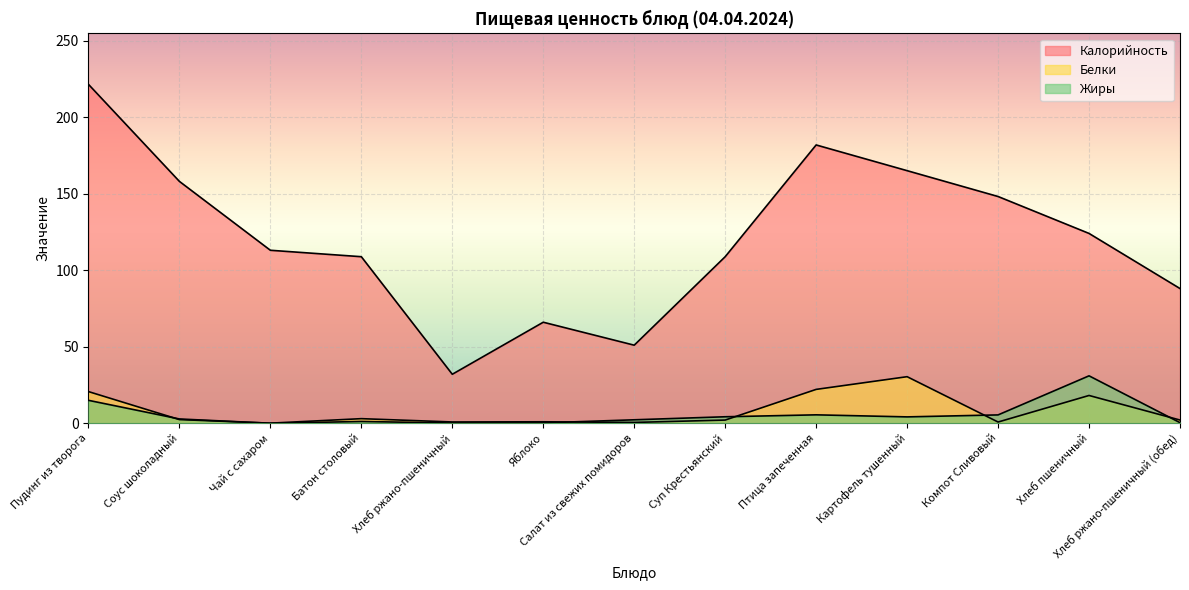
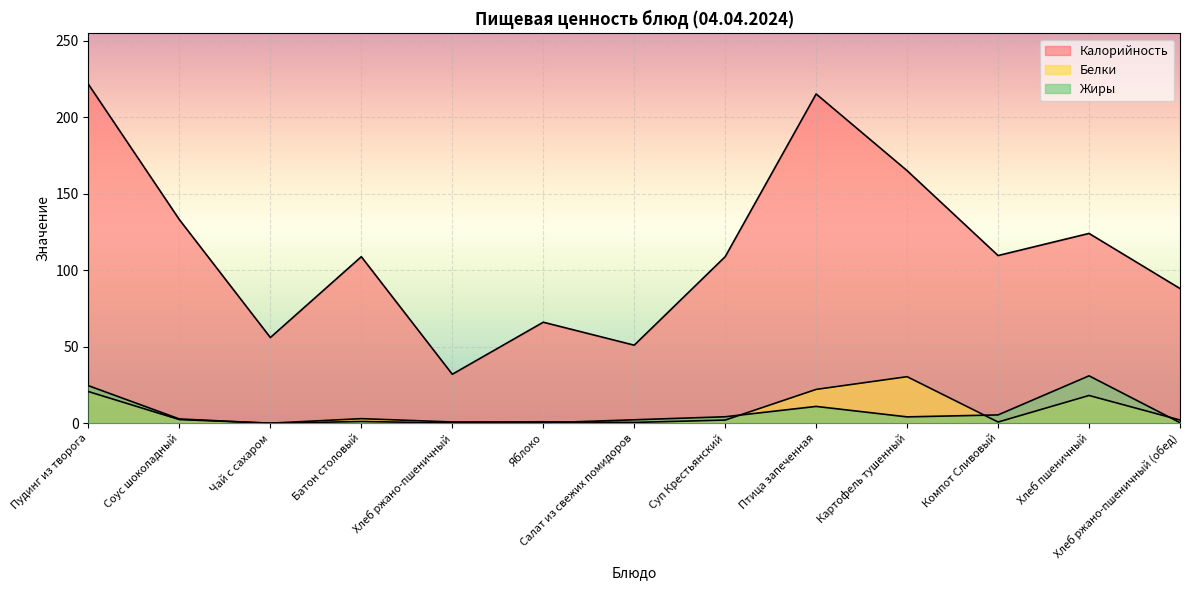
  {
    "Калорийность": {
      "Пудинг из творога": 221,
-     "Соус шоколадный": 158,
-     "Чай с сахаром": 113,
+     "Соус шоколадный": 133,
+     "Чай с сахаром": 56,
      "Батон столовый": 109,
      "Хлеб ржано-пшеничный": 32,
      "Яблоко": 66,
      "Салат из свежих помидоров": 51,
      "Суп Крестьянский": 109,
-     "Птица запеченная": 182,
+     "Птица запеченная": 215,
      "Картофель тушенный": 165,
-     "Компот Сливовый": 148,
+     "Компот Сливовый": 110,
      "Хлеб пшеничный": 124,
      "Хлеб ржано-пшеничный (обед)": 88
    },
    "Белки": {
      "Пудинг из творога": 21,
      "Батон столовый": 3,
      "Салат из свежих помидоров": 1,
      "Суп Крестьянский": 2,
      "Птица запеченная": 22,
      "Картофель тушенный": 30,
      "Компот Сливовый": 1,
      "Хлеб пшеничный": 18,
      "Хлеб ржано-пшеничный (обед)": 2
    },
    "Жиры": {
-     "Пудинг из творога": 15,
+     "Пудинг из творога": 25,
      "Батон столовый": 1,
      "Салат из свежих помидоров": 2,
      "Суп Крестьянский": 4,
-     "Птица запеченная": 6,
+     "Птица запеченная": 11,
      "Картофель тушенный": 4,
      "Компот Сливовый": 5,
      "Хлеб пшеничный": 31,
      "Хлеб ржано-пшеничный (обед)": 0
    }
  }
